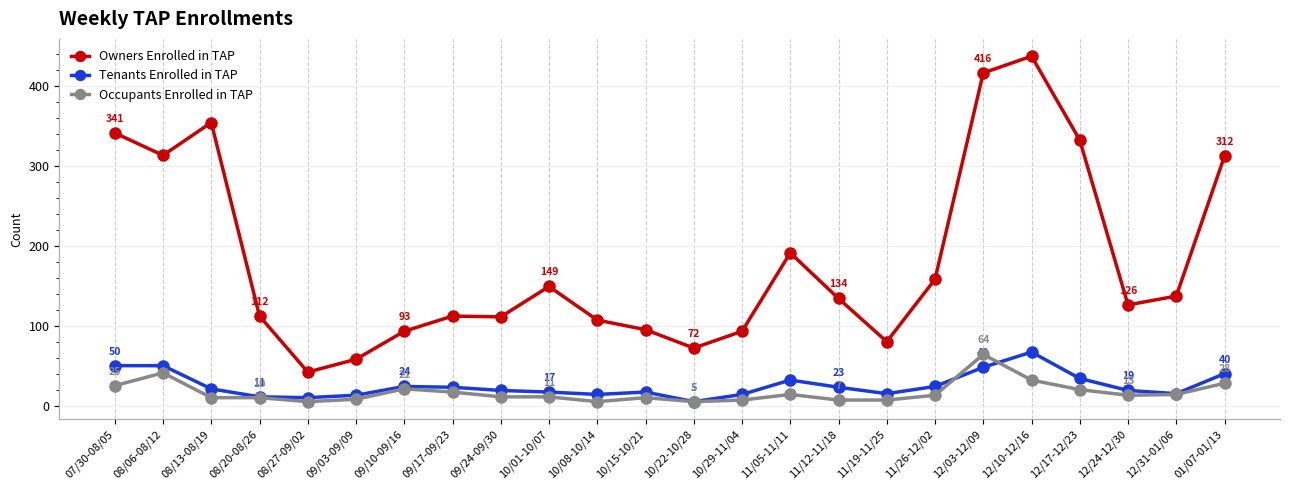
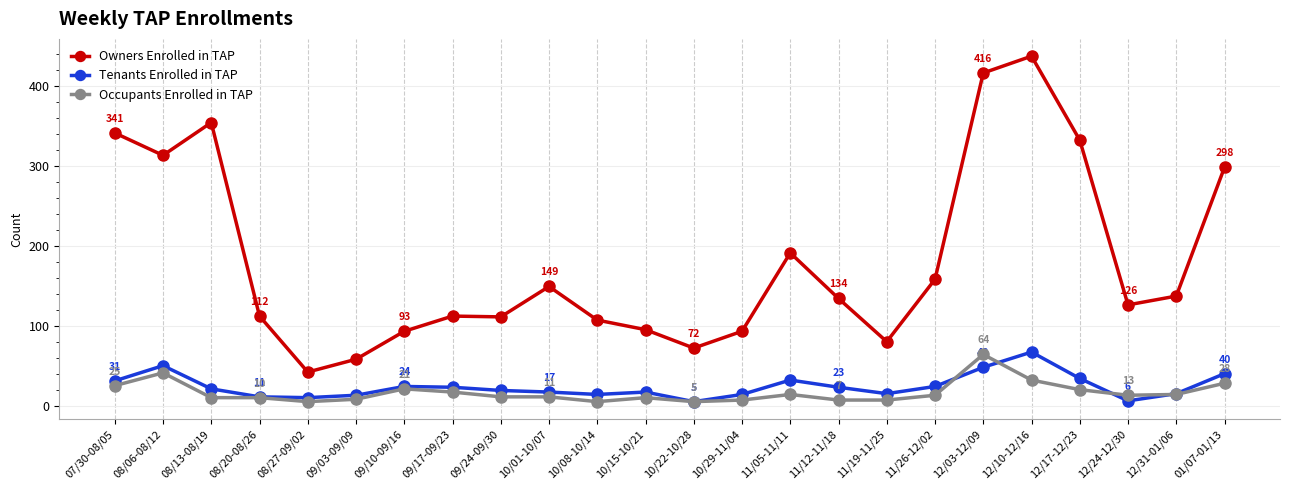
  {
    "Owners Enrolled in TAP": {
      "07/30-08/05": 341,
      "08/20-08/26": 112,
      "09/10-09/16": 93,
      "10/01-10/07": 149,
      "10/22-10/28": 72,
      "11/12-11/18": 134,
      "12/03-12/09": 416,
      "12/24-12/30": 126,
-     "01/07-01/13": 312
+     "01/07-01/13": 298
    },
    "Tenants Enrolled in TAP": {
-     "07/30-08/05": 50,
+     "07/30-08/05": 31,
      "11/12-11/18": 23,
-     "12/24-12/30": 19,
+     "12/24-12/30": 6,
      "01/07-01/13": 40
    },
    "Occupants Enrolled in TAP": {
      "12/03-12/09": 64
    }
  }
